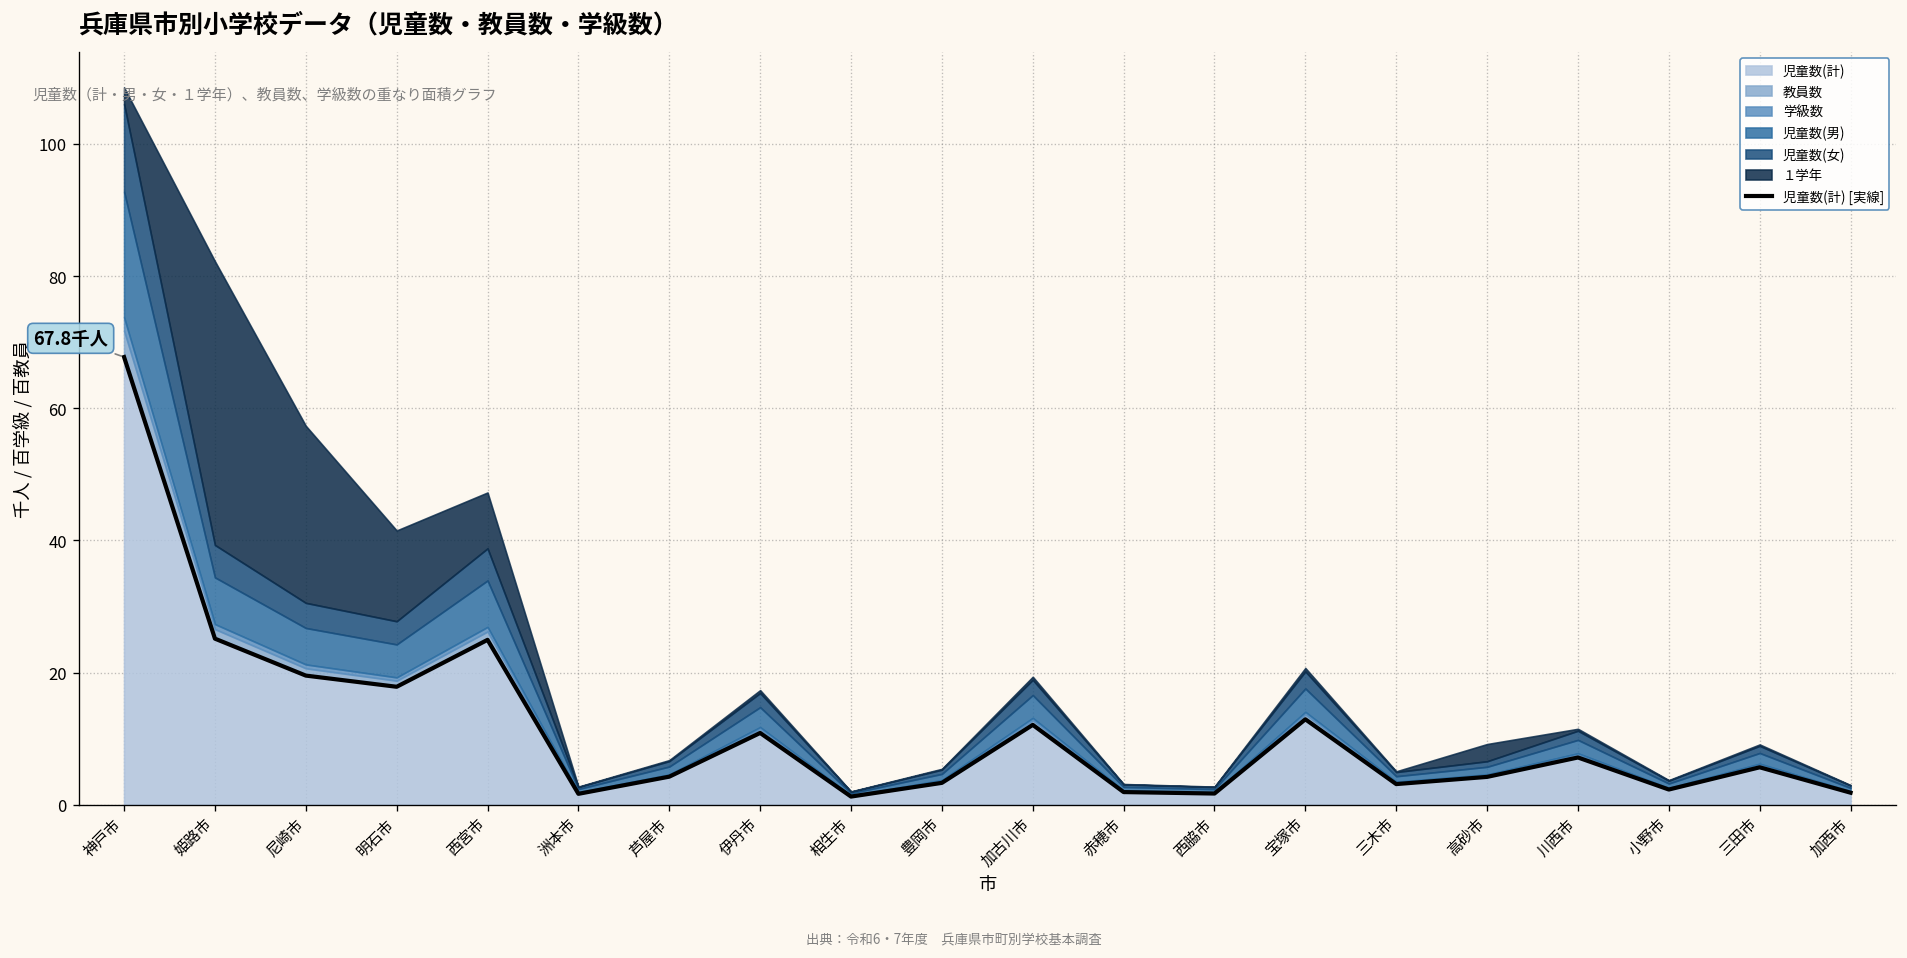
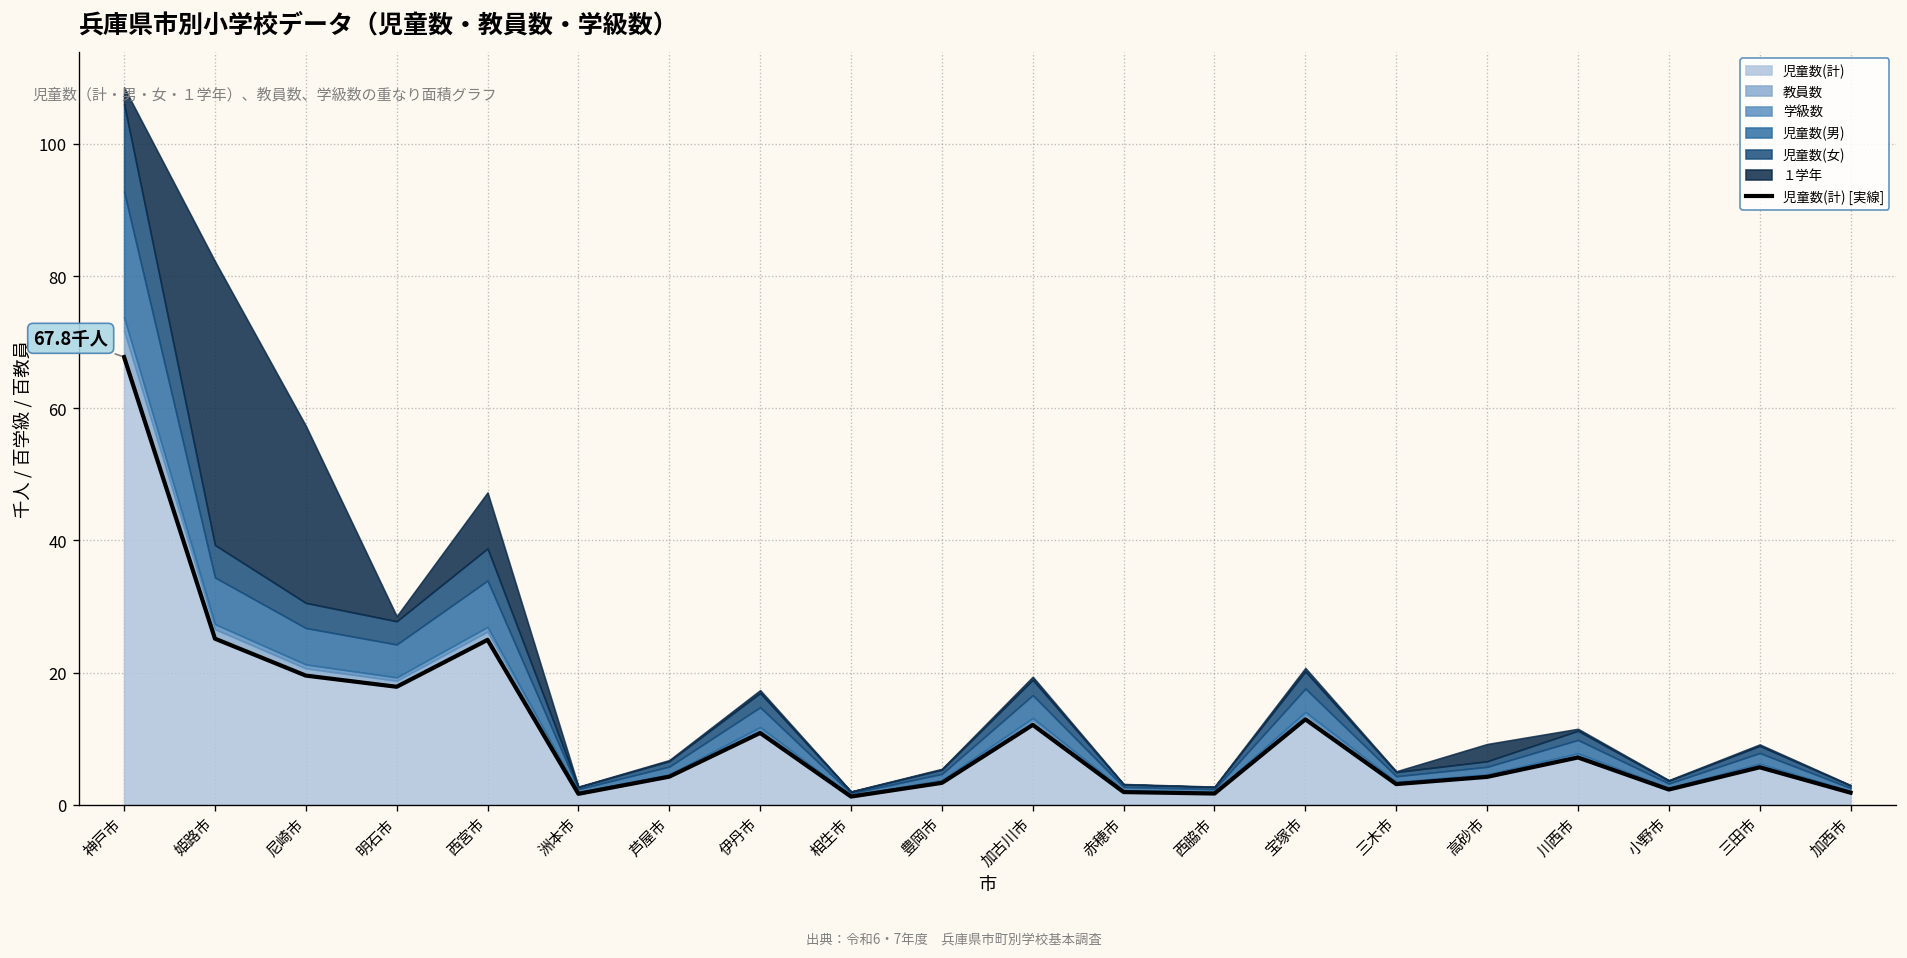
  {
    "１学年": {
      "神戸市": 2,
      "姫路市": 43,
      "尼崎市": 27,
-     "明石市": 14,
+     "明石市": 1,
      "西宮市": 8,
      "加古川市": 0,
      "宝塚市": 1,
      "高砂市": 3
    }
  }
